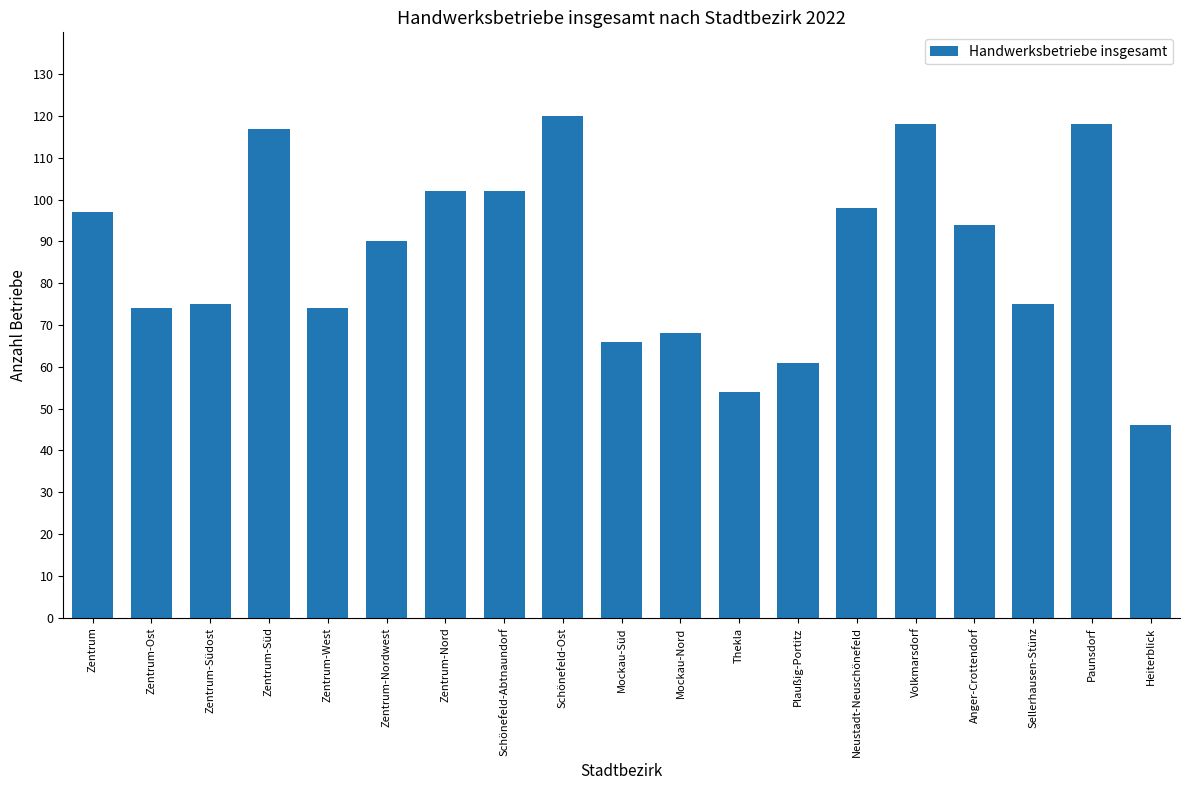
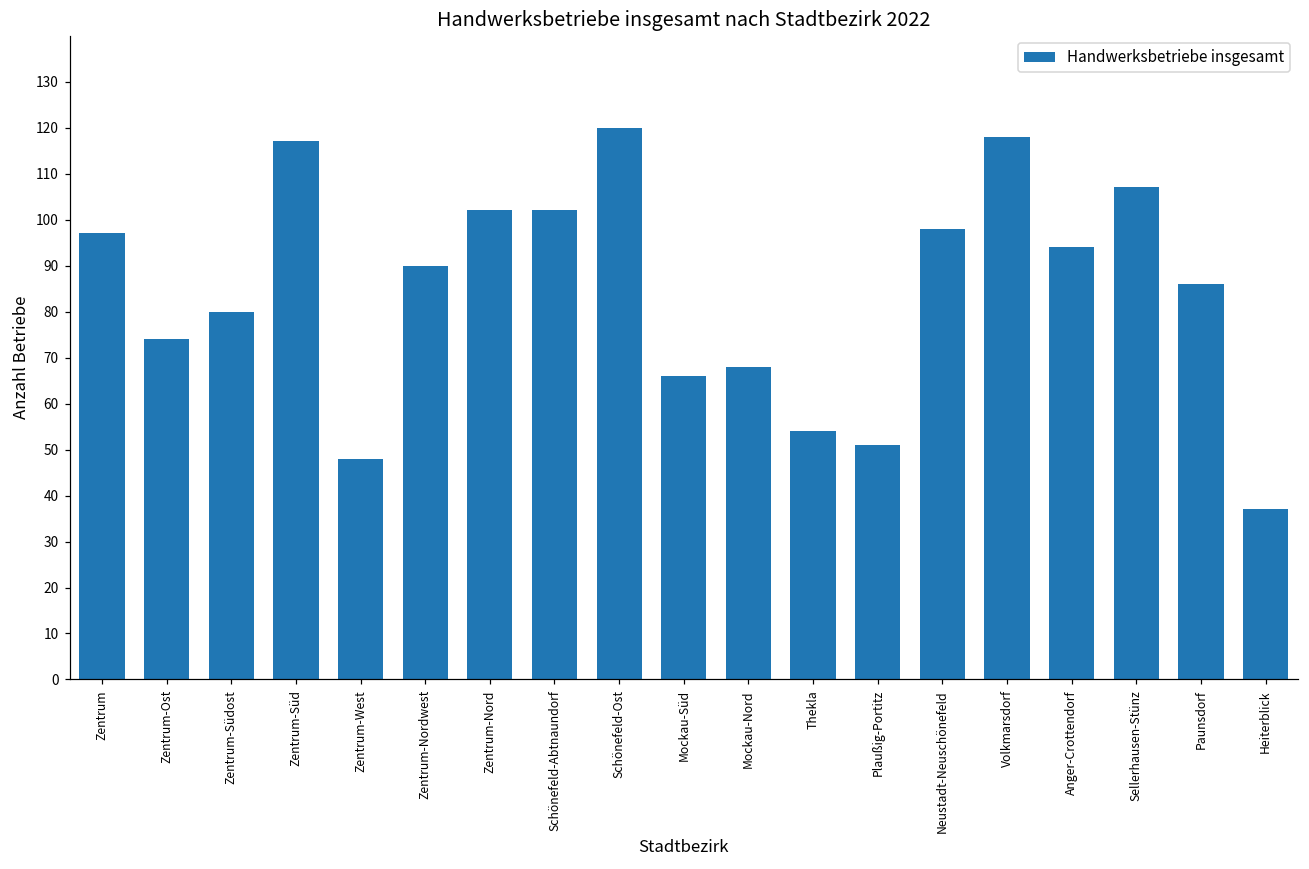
  {
    "Zentrum": 97,
    "Zentrum-Ost": 74,
-   "Zentrum-Südost": 75,
+   "Zentrum-Südost": 80,
    "Zentrum-Süd": 117,
-   "Zentrum-West": 74,
+   "Zentrum-West": 48,
    "Zentrum-Nordwest": 90,
    "Zentrum-Nord": 102,
    "Schönefeld-Abtnaundorf": 102,
    "Schönefeld-Ost": 120,
    "Mockau-Süd": 66,
    "Mockau-Nord": 68,
    "Thekla": 54,
-   "Plaußig-Portitz": 61,
+   "Plaußig-Portitz": 51,
    "Neustadt-Neuschönefeld": 98,
    "Volkmarsdorf": 118,
    "Anger-Crottendorf": 94,
-   "Sellerhausen-Stünz": 75,
-   "Paunsdorf": 118,
-   "Heiterblick": 46
+   "Sellerhausen-Stünz": 107,
+   "Paunsdorf": 86,
+   "Heiterblick": 37
  }
